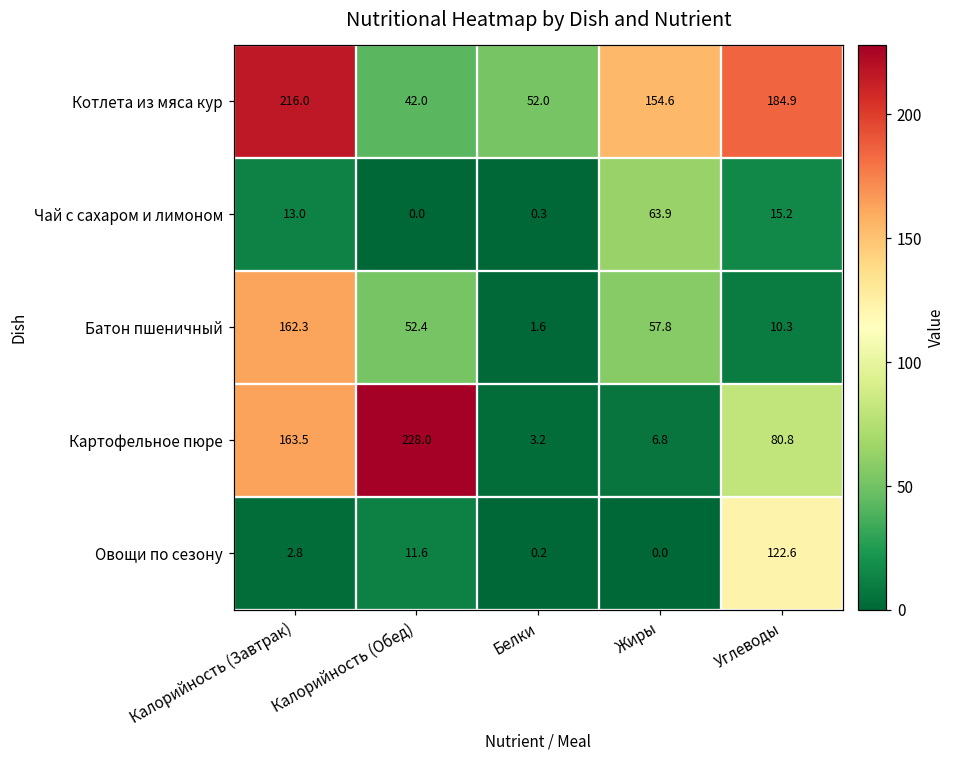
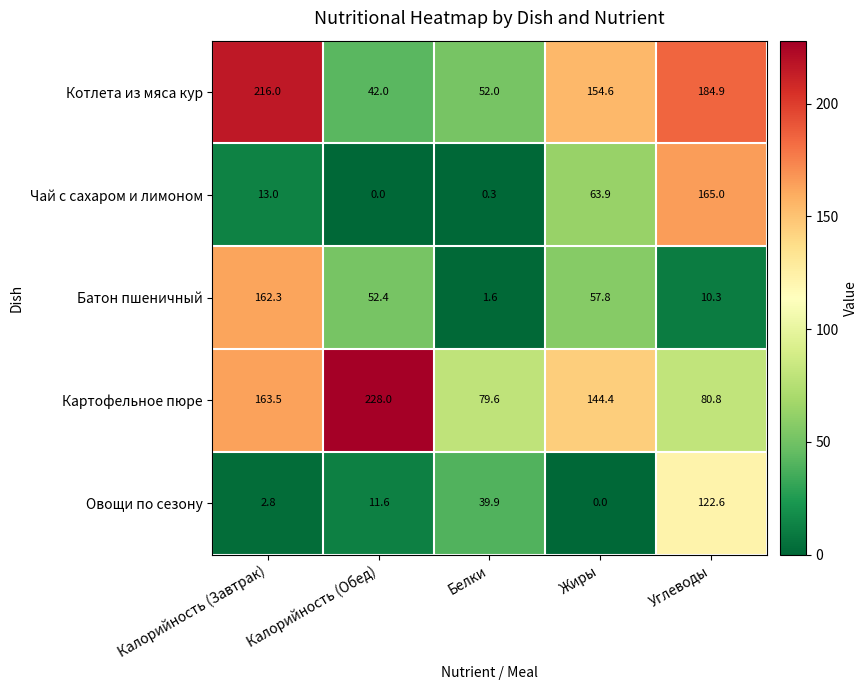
  {
    "Котлета из мяса кур": {
      "Калорийность (Завтрак)": 216.0,
      "Калорийность (Обед)": 42.0,
      "Белки": 52.0,
      "Жиры": 154.6,
      "Углеводы": 184.9
    },
    "Чай с сахаром и лимоном": {
      "Калорийность (Завтрак)": 13.0,
      "Калорийность (Обед)": 0.0,
      "Белки": 0.3,
      "Жиры": 63.9,
-     "Углеводы": 15.2
+     "Углеводы": 165.0
    },
    "Батон пшеничный": {
      "Калорийность (Завтрак)": 162.3,
      "Калорийность (Обед)": 52.4,
      "Белки": 1.6,
      "Жиры": 57.8,
      "Углеводы": 10.3
    },
    "Картофельное пюре": {
      "Калорийность (Завтрак)": 163.5,
      "Калорийность (Обед)": 228.0,
-     "Белки": 3.2,
-     "Жиры": 6.8,
+     "Белки": 79.6,
+     "Жиры": 144.4,
      "Углеводы": 80.8
    },
    "Овощи по сезону": {
      "Калорийность (Завтрак)": 2.8,
      "Калорийность (Обед)": 11.6,
-     "Белки": 0.2,
+     "Белки": 39.9,
      "Жиры": 0.0,
      "Углеводы": 122.6
    }
  }
